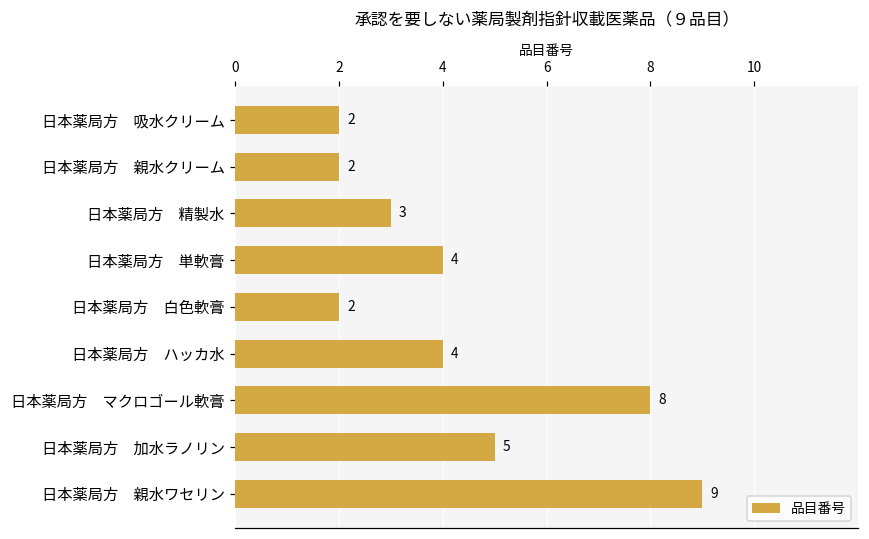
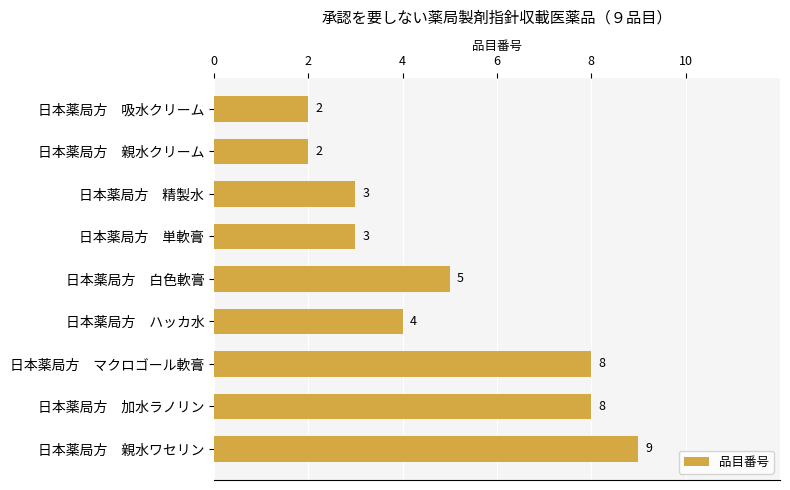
  {
    "日本薬局方 吸水クリーム": 2,
    "日本薬局方 親水クリーム": 2,
    "日本薬局方 精製水": 3,
-   "日本薬局方 単軟膏": 4,
-   "日本薬局方 白色軟膏": 2,
+   "日本薬局方 単軟膏": 3,
+   "日本薬局方 白色軟膏": 5,
    "日本薬局方 ハッカ水": 4,
    "日本薬局方 マクロゴール軟膏": 8,
-   "日本薬局方 加水ラノリン": 5,
+   "日本薬局方 加水ラノリン": 8,
    "日本薬局方 親水ワセリン": 9
  }
